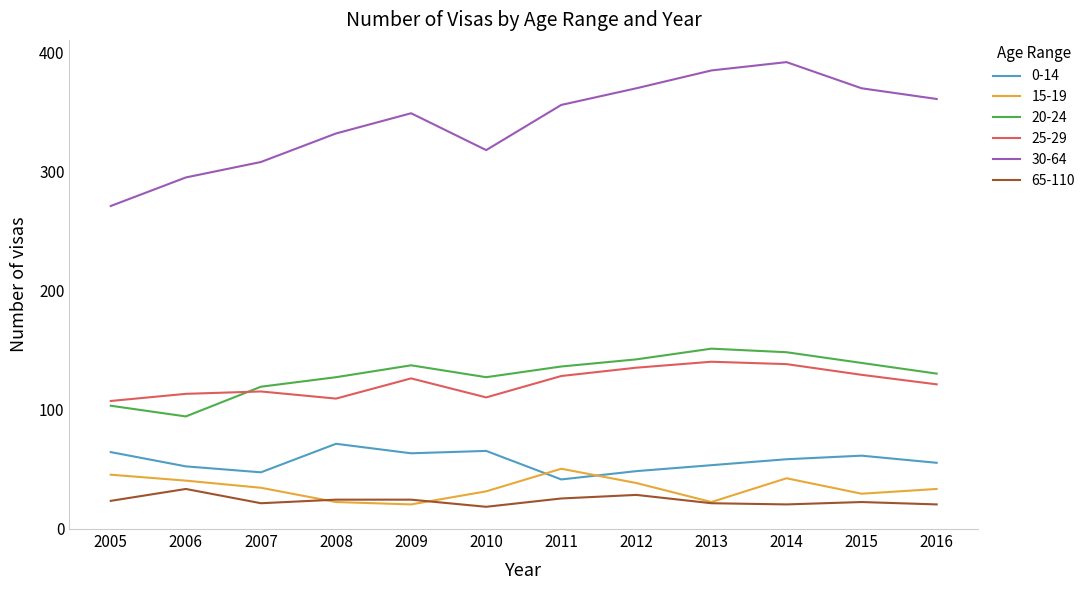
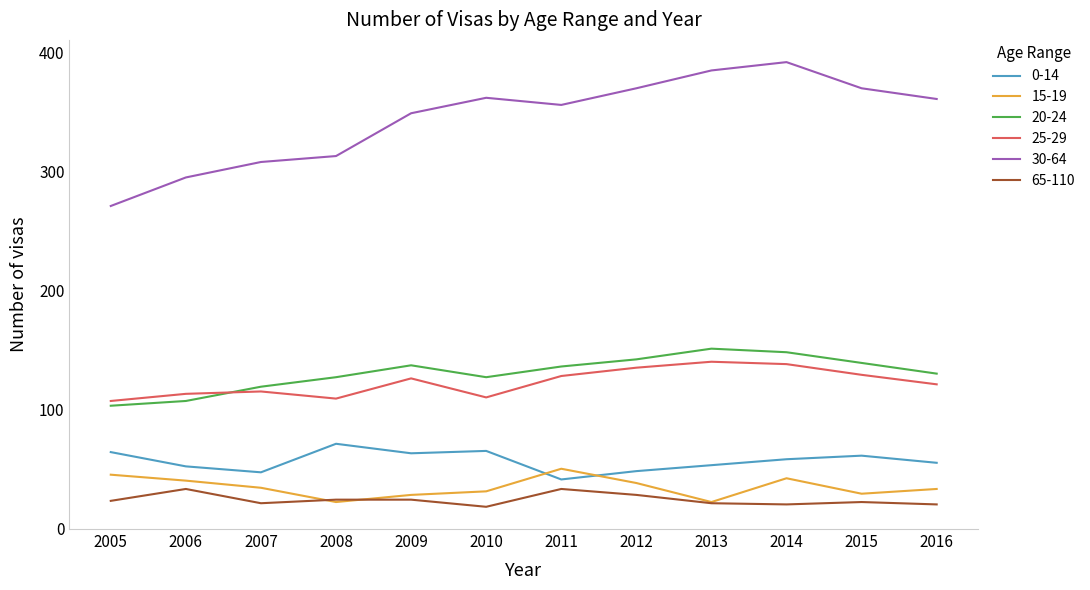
  {
    "0-14": {
      "2005": 64,
      "2006": 52,
      "2007": 47,
      "2008": 71,
      "2009": 63,
      "2010": 65,
      "2011": 41,
      "2012": 48,
      "2013": 53,
      "2014": 58,
      "2015": 61,
      "2016": 55
    },
    "15-19": {
      "2005": 45,
      "2006": 40,
      "2007": 34,
-     "2009": 20,
+     "2009": 28,
      "2010": 31,
      "2011": 50,
      "2012": 38,
      "2014": 42,
      "2015": 29,
      "2016": 33
    },
    "20-24": {
      "2005": 103,
-     "2006": 94,
+     "2006": 107,
      "2007": 119,
      "2008": 127,
      "2009": 137,
      "2010": 127,
      "2011": 136,
      "2012": 142,
      "2013": 151,
      "2014": 148,
      "2015": 139,
      "2016": 130
    },
    "25-29": {
      "2005": 107,
      "2006": 113,
      "2007": 115,
      "2008": 109,
      "2009": 126,
      "2010": 110,
      "2011": 128,
      "2012": 135,
      "2013": 140,
      "2014": 138,
      "2015": 129,
      "2016": 121
    },
    "30-64": {
      "2005": 271,
      "2006": 295,
      "2007": 308,
-     "2008": 332,
+     "2008": 313,
      "2009": 349,
-     "2010": 318,
+     "2010": 362,
      "2011": 356,
      "2012": 370,
      "2013": 385,
      "2014": 392,
      "2015": 370,
      "2016": 361
    },
    "65-110": {
      "2005": 23,
      "2006": 33,
      "2007": 21,
      "2009": 24,
      "2010": 18,
-     "2011": 25,
+     "2011": 33,
      "2012": 28,
      "2014": 20,
      "2015": 22,
      "2016": 20
    }
  }
